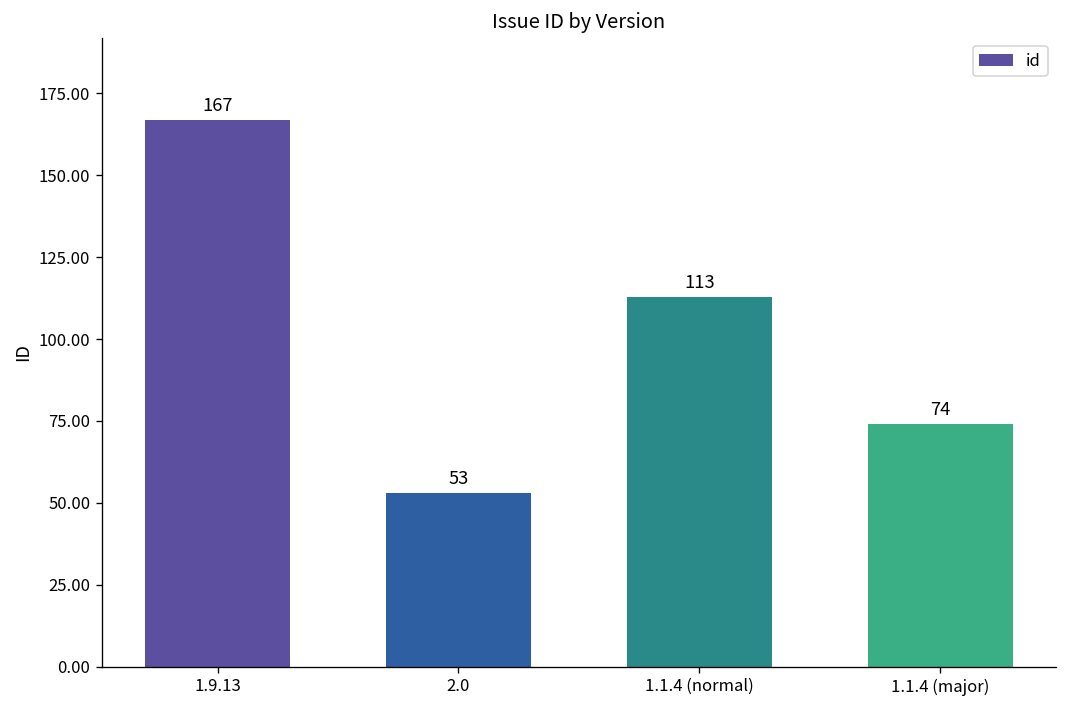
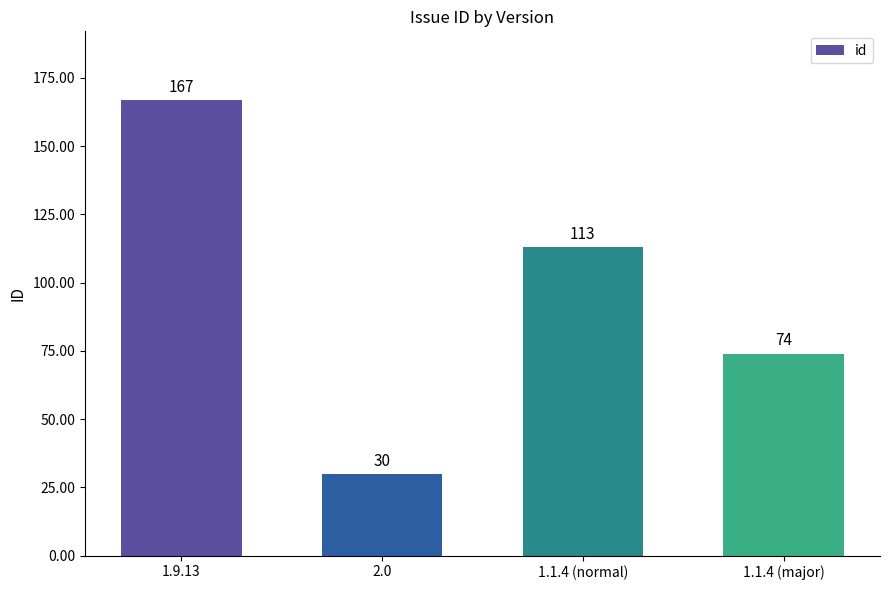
  {
    "1.9.13": 167,
-   "2.0": 53,
+   "2.0": 30,
    "1.1.4 (normal)": 113,
    "1.1.4 (major)": 74
  }
